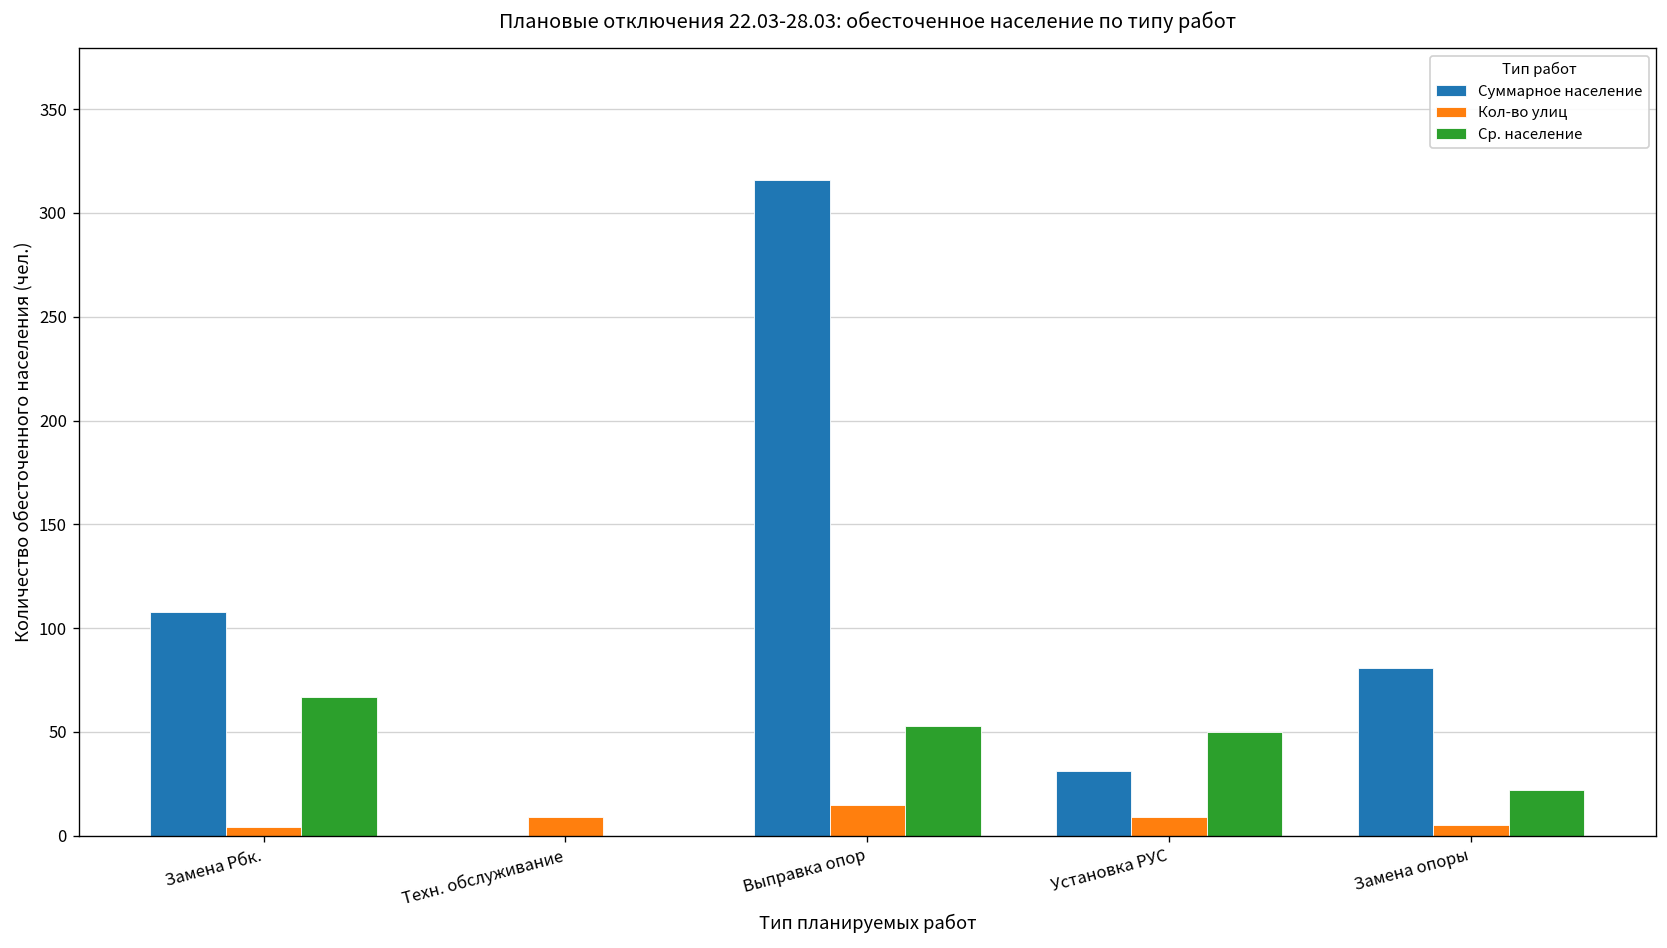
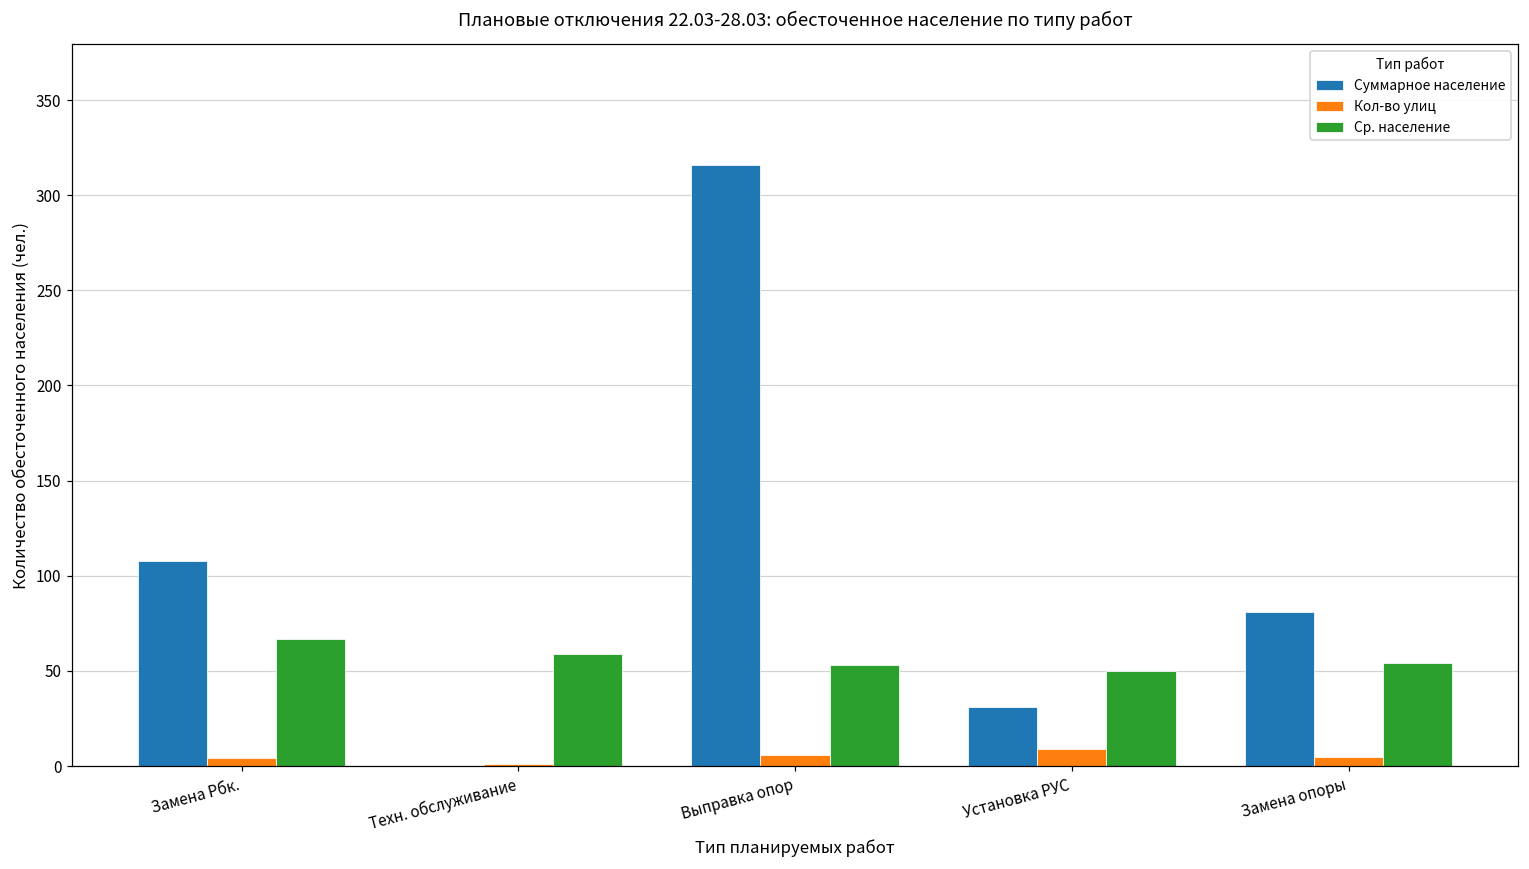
  {
    "Суммарное население": {
      "Замена Рбк.": 108,
      "Техн. обслуживание": 0,
      "Выправка опор": 316,
      "Установка РУС": 31,
      "Замена опоры": 81
    },
    "Кол-во улиц": {
      "Замена Рбк.": 4,
-     "Техн. обслуживание": 9,
-     "Выправка опор": 15,
+     "Техн. обслуживание": 1,
+     "Выправка опор": 6,
      "Установка РУС": 9,
      "Замена опоры": 5
    },
    "Ср. население": {
      "Замена Рбк.": 67,
-     "Техн. обслуживание": 0,
+     "Техн. обслуживание": 59,
      "Выправка опор": 53,
      "Установка РУС": 50,
-     "Замена опоры": 22
+     "Замена опоры": 54
    }
  }
